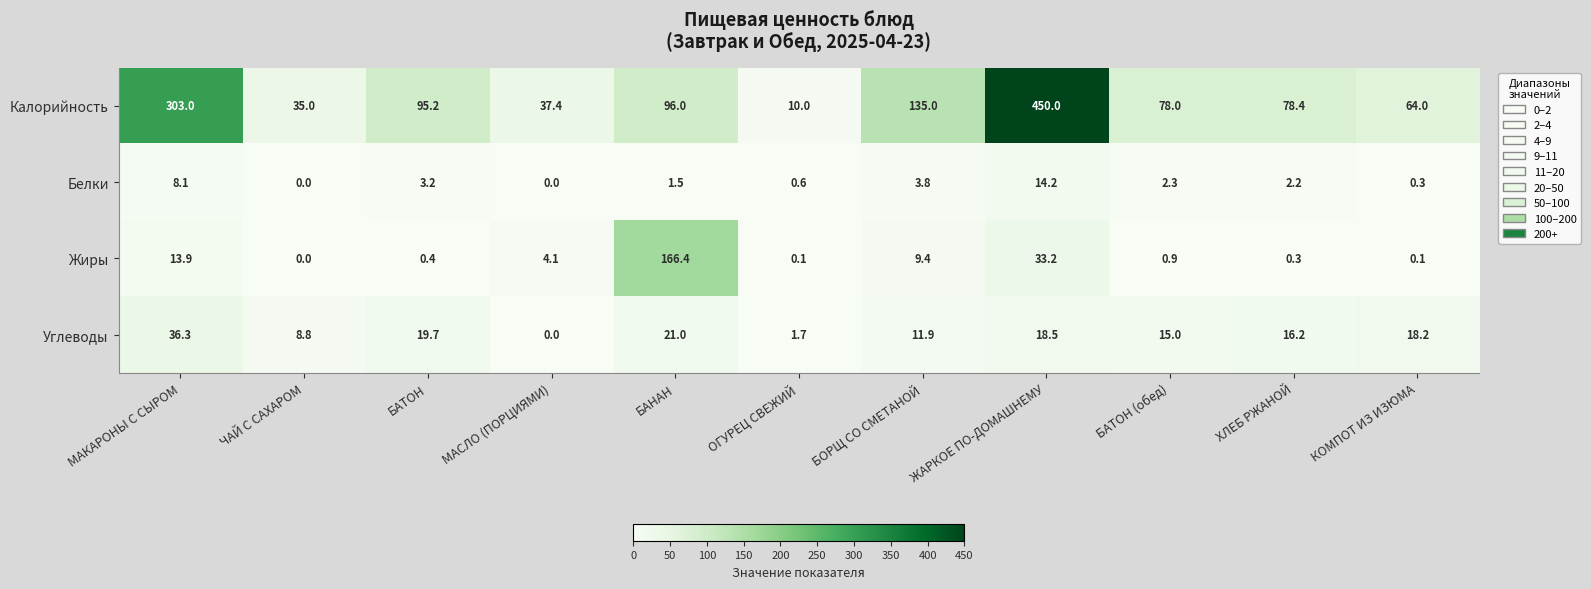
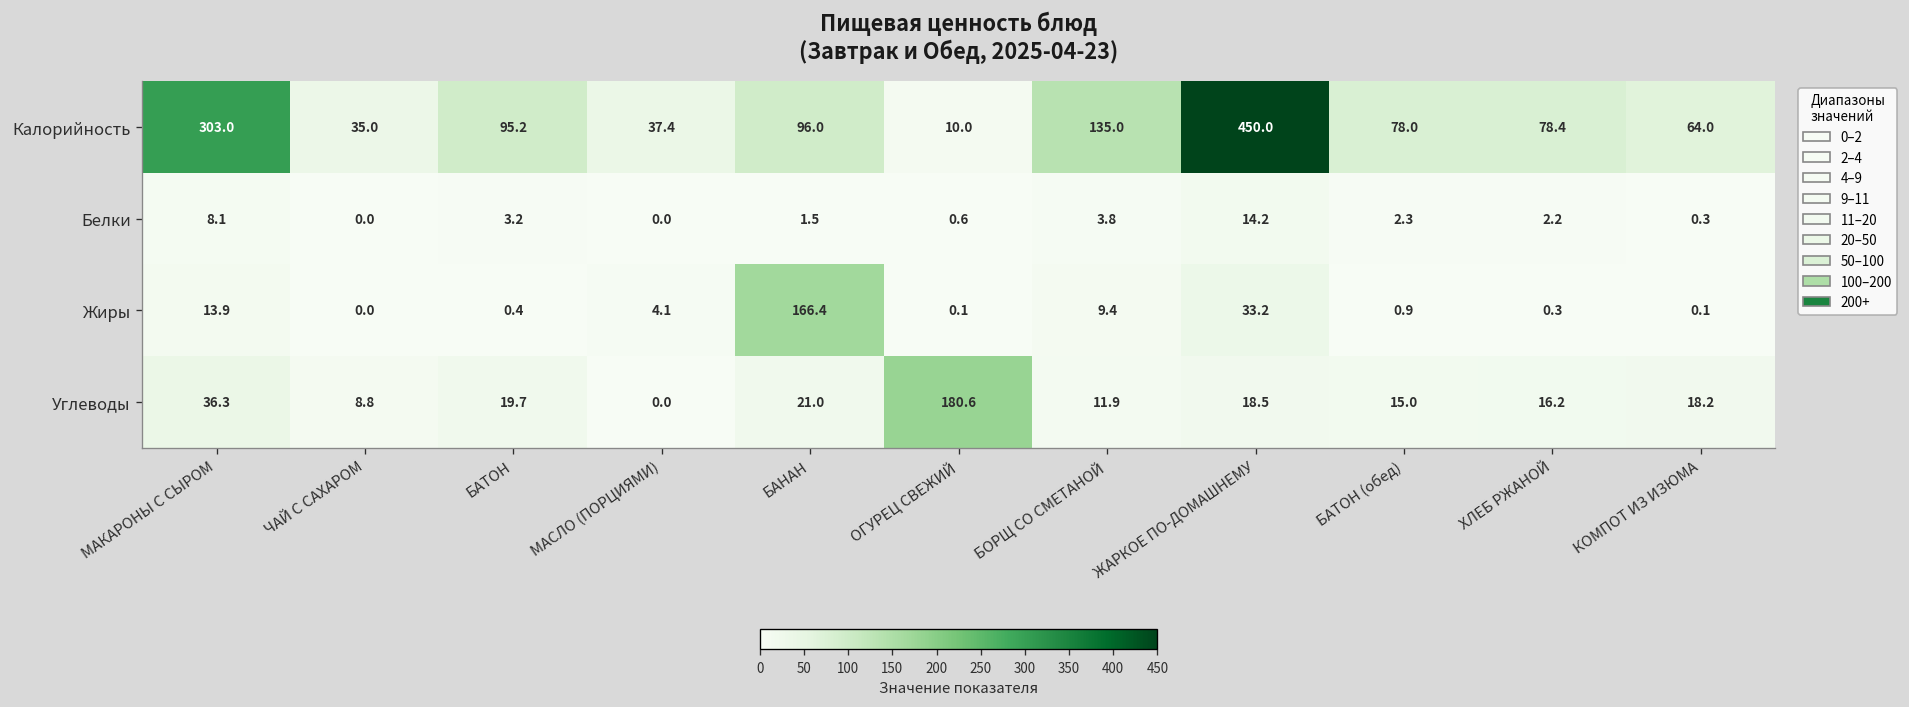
  {
    "Калорийность": {
      "МАКАРОНЫ С СЫРОМ": 303.0,
      "ЧАЙ С САХАРОМ": 35.0,
      "БАТОН": 95.2,
      "МАСЛО (ПОРЦИЯМИ)": 37.4,
      "БАНАН": 96.0,
      "ОГУРЕЦ СВЕЖИЙ": 10.0,
      "БОРЩ СО СМЕТАНОЙ": 135.0,
      "ЖАРКОЕ ПО-ДОМАШНЕМУ": 450.0,
      "БАТОН (обед)": 78.0,
      "ХЛЕБ РЖАНОЙ": 78.4,
      "КОМПОТ ИЗ ИЗЮМА": 64.0
    },
    "Белки": {
      "МАКАРОНЫ С СЫРОМ": 8.1,
      "ЧАЙ С САХАРОМ": 0.0,
      "БАТОН": 3.2,
      "МАСЛО (ПОРЦИЯМИ)": 0.0,
      "БАНАН": 1.5,
      "ОГУРЕЦ СВЕЖИЙ": 0.6,
      "БОРЩ СО СМЕТАНОЙ": 3.8,
      "ЖАРКОЕ ПО-ДОМАШНЕМУ": 14.2,
      "БАТОН (обед)": 2.3,
      "ХЛЕБ РЖАНОЙ": 2.2,
      "КОМПОТ ИЗ ИЗЮМА": 0.3
    },
    "Жиры": {
      "МАКАРОНЫ С СЫРОМ": 13.9,
      "ЧАЙ С САХАРОМ": 0.0,
      "БАТОН": 0.4,
      "МАСЛО (ПОРЦИЯМИ)": 4.1,
      "БАНАН": 166.4,
      "ОГУРЕЦ СВЕЖИЙ": 0.1,
      "БОРЩ СО СМЕТАНОЙ": 9.4,
      "ЖАРКОЕ ПО-ДОМАШНЕМУ": 33.2,
      "БАТОН (обед)": 0.9,
      "ХЛЕБ РЖАНОЙ": 0.3,
      "КОМПОТ ИЗ ИЗЮМА": 0.1
    },
    "Углеводы": {
      "МАКАРОНЫ С СЫРОМ": 36.3,
      "ЧАЙ С САХАРОМ": 8.8,
      "БАТОН": 19.7,
      "МАСЛО (ПОРЦИЯМИ)": 0.0,
      "БАНАН": 21.0,
-     "ОГУРЕЦ СВЕЖИЙ": 1.7,
+     "ОГУРЕЦ СВЕЖИЙ": 180.6,
      "БОРЩ СО СМЕТАНОЙ": 11.9,
      "ЖАРКОЕ ПО-ДОМАШНЕМУ": 18.5,
      "БАТОН (обед)": 15.0,
      "ХЛЕБ РЖАНОЙ": 16.2,
      "КОМПОТ ИЗ ИЗЮМА": 18.2
    }
  }
